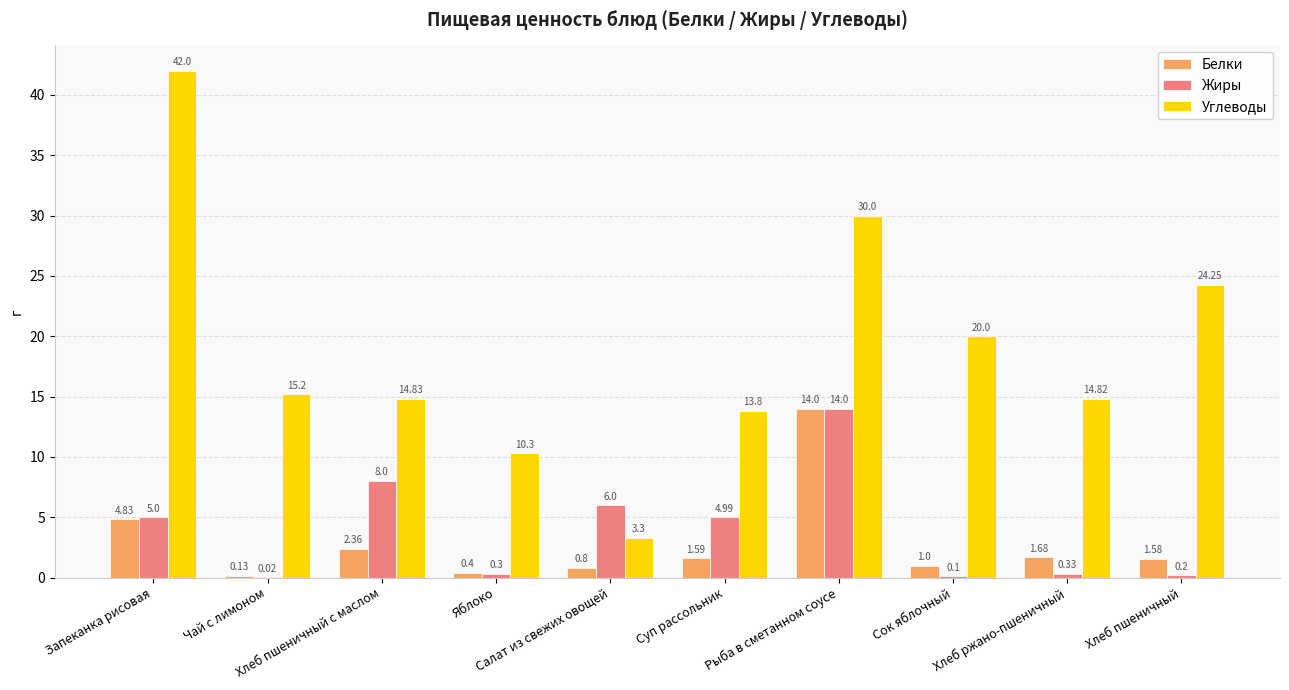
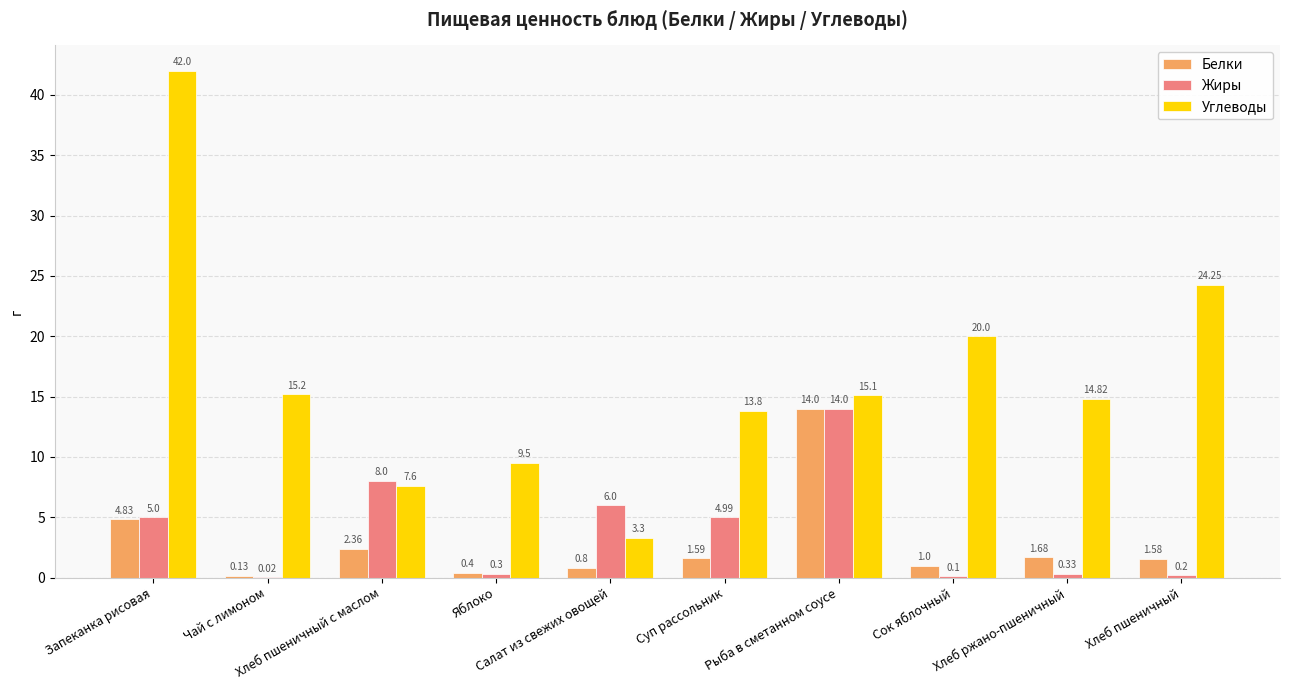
  {
    "Углеводы": {
      "Запеканка рисовая": 42.0,
      "Чай с лимоном": 15.2,
-     "Хлеб пшеничный с маслом": 14.83,
-     "Яблоко": 10.3,
+     "Хлеб пшеничный с маслом": 7.6,
+     "Яблоко": 9.5,
      "Салат из свежих овощей": 3.3,
      "Суп рассольник": 13.8,
-     "Рыба в сметанном соусе": 30.0,
+     "Рыба в сметанном соусе": 15.1,
      "Сок яблочный": 20.0,
      "Хлеб ржано-пшеничный": 14.82,
      "Хлеб пшеничный": 24.25
    }
  }
